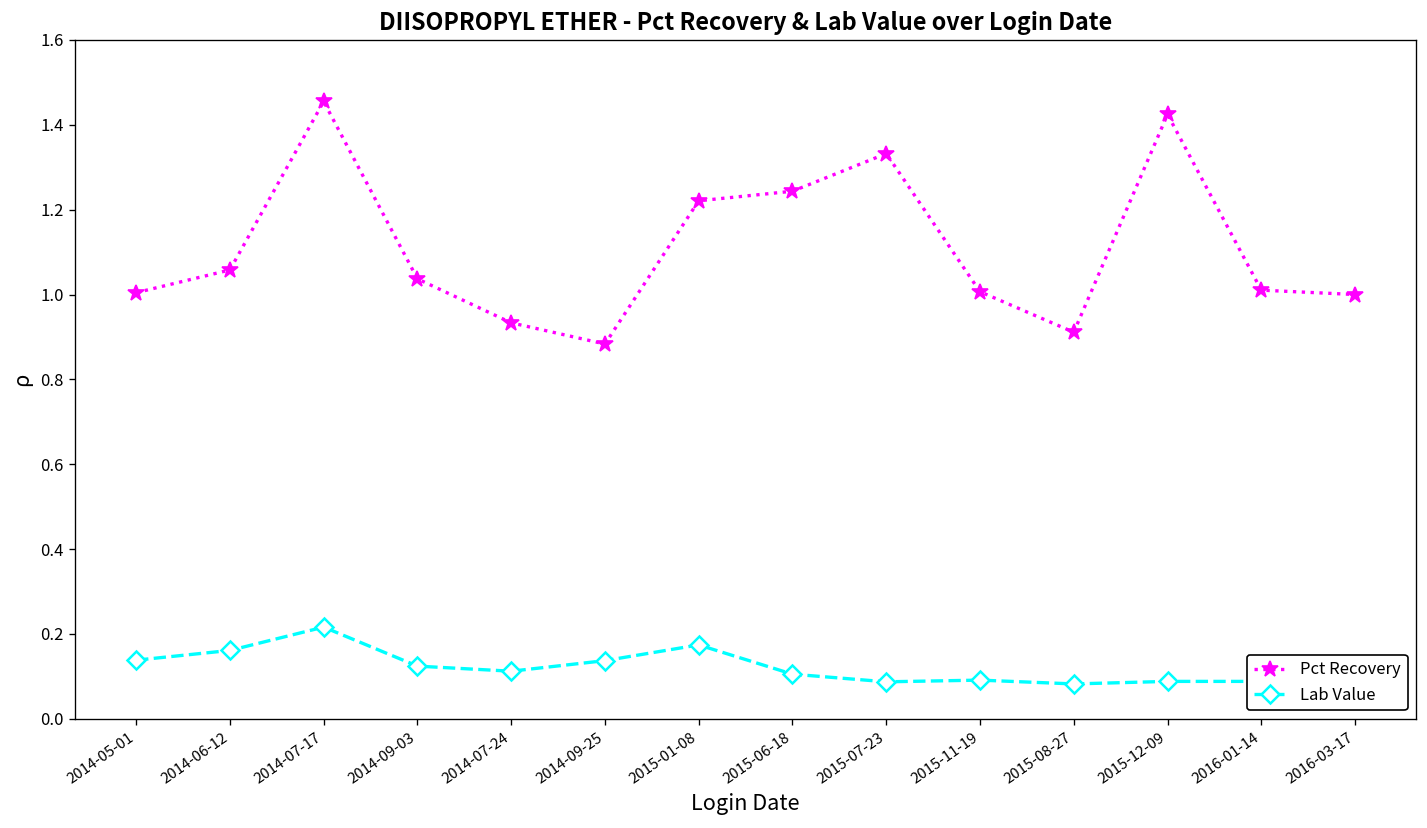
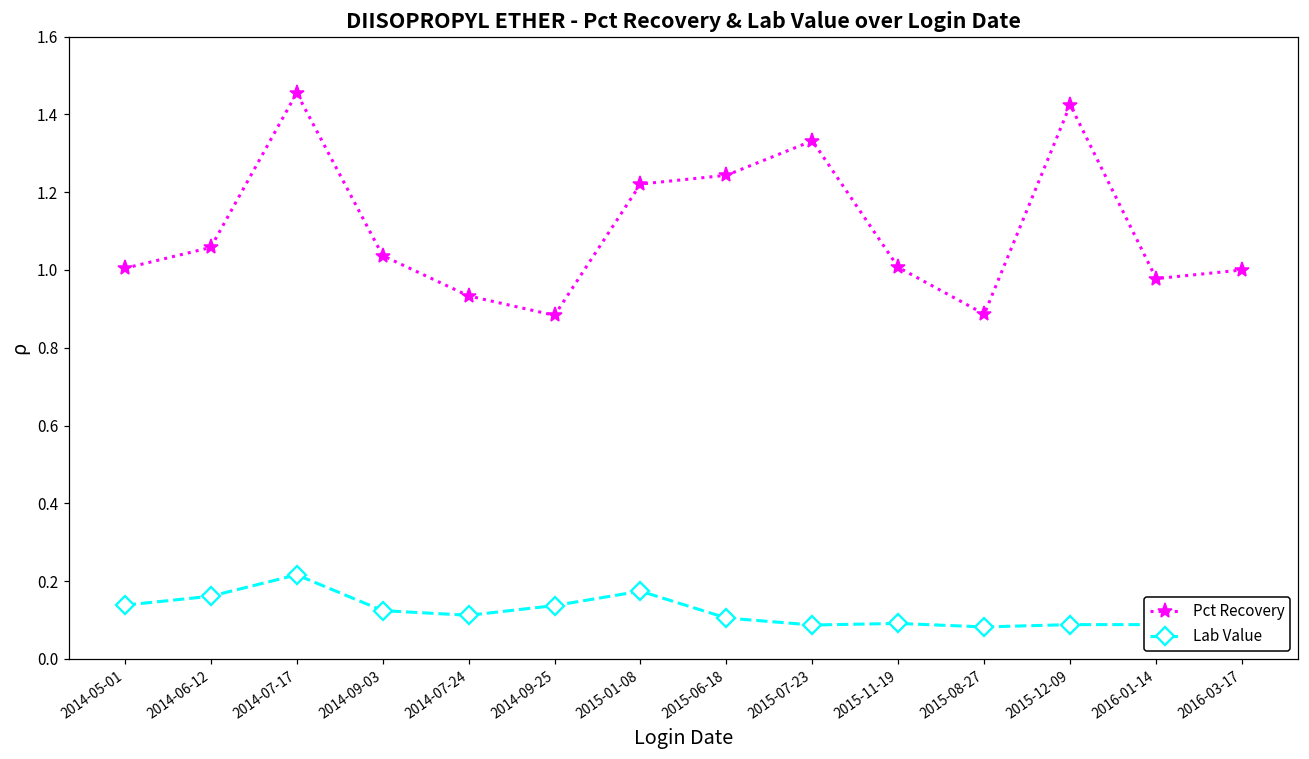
  {
    "Pct Recovery": {
      "2014-05-01": 1.00,
      "2014-06-12": 1.06,
      "2014-07-17": 1.46,
      "2014-09-03": 1.04,
      "2014-07-24": 0.93,
      "2014-09-25": 0.88,
      "2015-01-08": 1.22,
      "2015-06-18": 1.24,
      "2015-07-23": 1.33,
      "2015-11-19": 1.01,
-     "2015-08-27": 0.91,
+     "2015-08-27": 0.89,
      "2015-12-09": 1.42,
-     "2016-01-14": 1.01,
+     "2016-01-14": 0.98,
      "2016-03-17": 1.00
    },
    "Lab Value": {
      "2014-05-01": 0.14,
      "2014-06-12": 0.16,
      "2014-07-17": 0.22,
      "2014-09-03": 0.12,
      "2014-07-24": 0.11,
      "2014-09-25": 0.14,
      "2015-01-08": 0.17,
      "2015-06-18": 0.11,
      "2015-07-23": 0.09,
      "2015-11-19": 0.09,
      "2015-08-27": 0.08,
      "2015-12-09": 0.09
    }
  }
